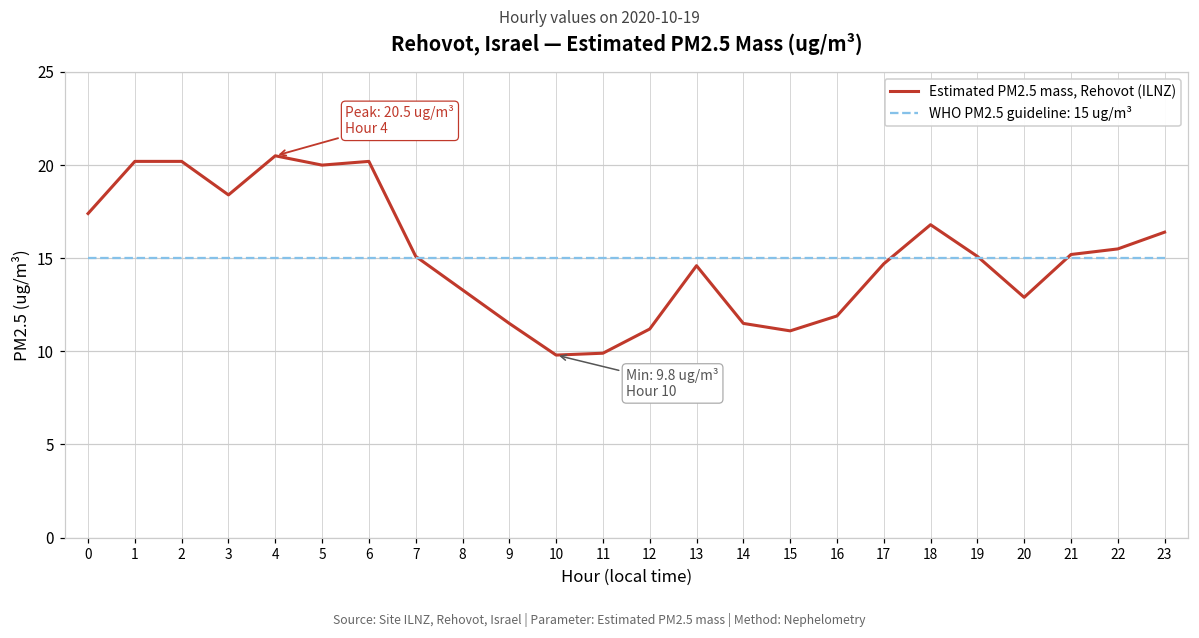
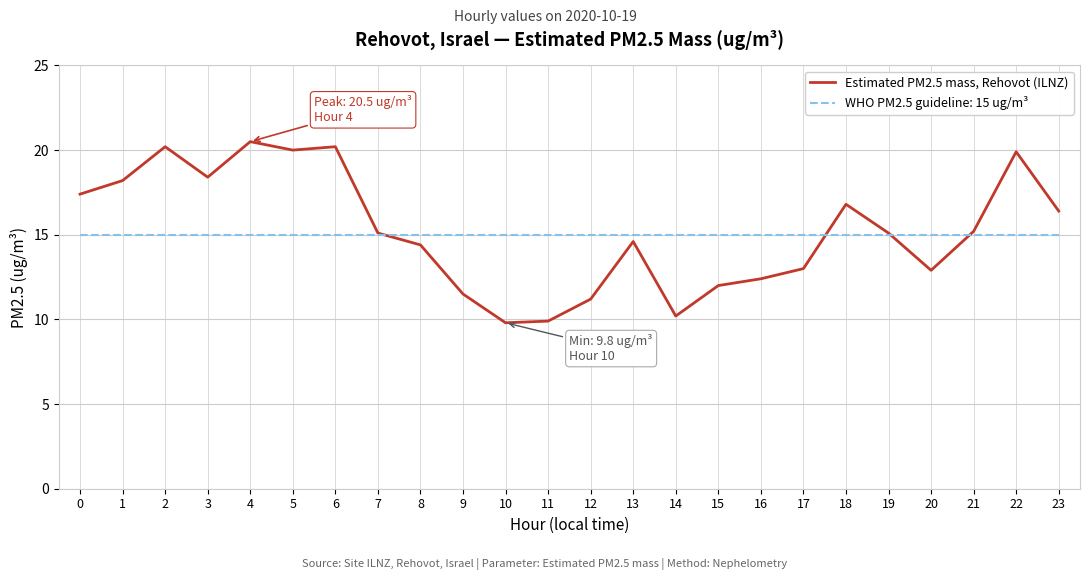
  {
    "Estimated PM2.5 mass, Rehovot (ILNZ)": {
      "0": 17.4,
-     "1": 20.2,
+     "1": 18.2,
      "2": 20.2,
      "3": 18.4,
      "5": 20.0,
      "6": 20.2,
-     "8": 13.3,
+     "8": 14.4,
      "9": 11.5,
      "10": 9.8,
      "12": 11.2,
      "13": 14.6,
-     "14": 11.5,
-     "15": 11.1,
-     "16": 11.9,
-     "17": 14.7,
+     "14": 10.2,
+     "15": 12.0,
+     "16": 12.4,
+     "17": 13.0,
      "18": 16.8,
      "20": 12.9,
      "21": 15.2,
-     "22": 15.5,
+     "22": 19.9,
      "23": 16.4
    },
    "WHO PM2.5 guideline: 15 ug/m³": {
      "0": 15.0,
      "1": 15.0,
      "2": 15.0,
      "3": 15.0,
      "4": 15.0,
      "5": 15.0,
      "6": 15.0,
      "8": 15.0,
      "9": 15.0,
      "10": 15.0,
      "11": 15.0,
      "12": 15.0,
      "13": 15.0,
      "14": 15.0,
      "15": 15.0,
      "16": 15.0,
      "17": 15.0,
      "18": 15.0,
      "20": 15.0,
      "21": 15.0,
      "22": 15.0,
      "23": 15.0
    }
  }
